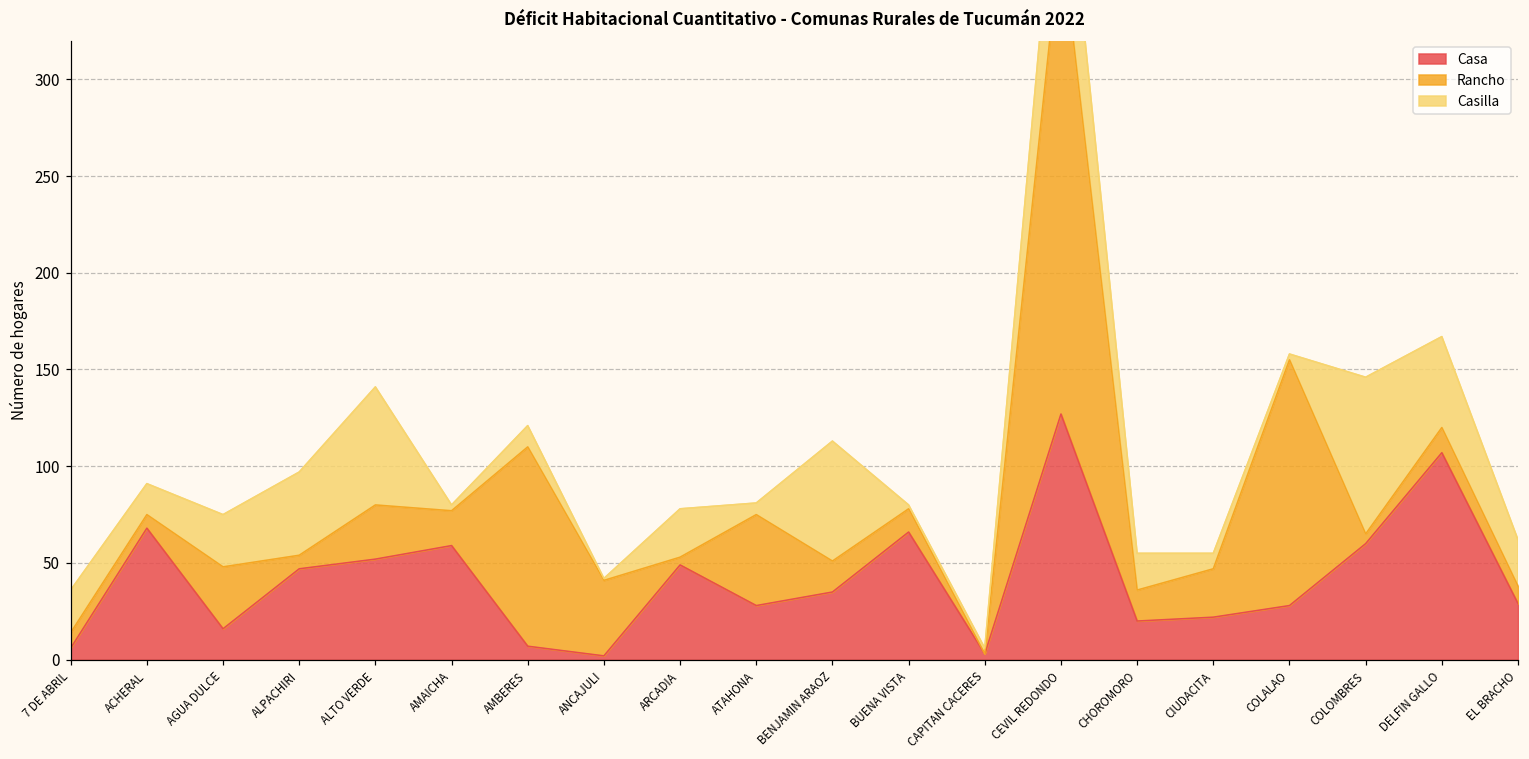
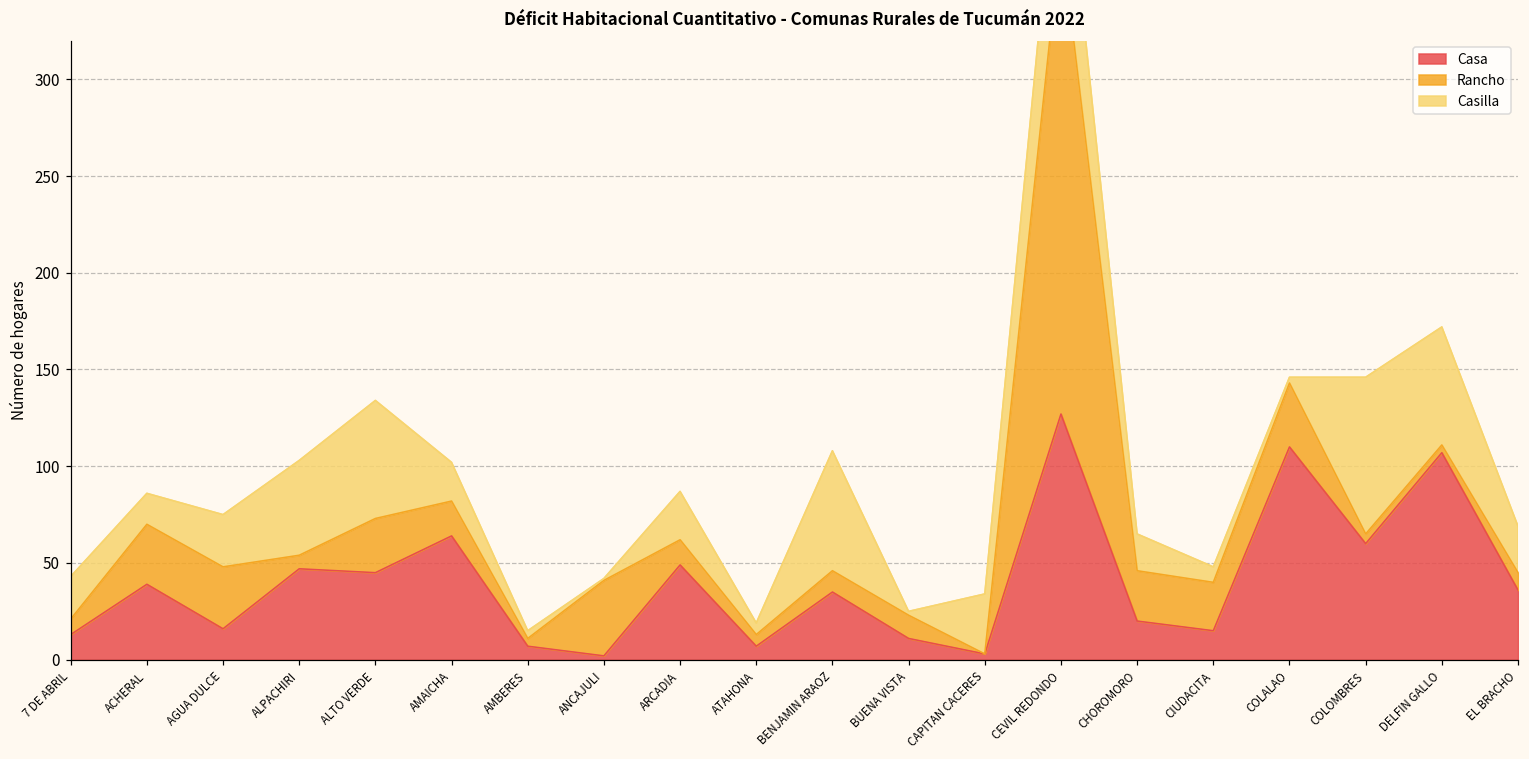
  {
    "Casa": {
-     "7 DE ABRIL": 6,
-     "ACHERAL": 68,
+     "7 DE ABRIL": 13,
+     "ACHERAL": 39,
      "AGUA DULCE": 16,
      "ALPACHIRI": 47,
-     "ALTO VERDE": 52,
-     "AMAICHA": 59,
+     "ALTO VERDE": 45,
+     "AMAICHA": 64,
      "AMBERES": 7,
      "ANCAJULI": 2,
      "ARCADIA": 49,
-     "ATAHONA": 28,
+     "ATAHONA": 7,
      "BENJAMIN ARAOZ": 35,
-     "BUENA VISTA": 66,
+     "BUENA VISTA": 11,
      "CEVIL REDONDO": 127,
      "CHOROMORO": 20,
-     "CIUDACITA": 22,
-     "COLALAO": 28,
+     "CIUDACITA": 15,
+     "COLALAO": 110,
      "COLOMBRES": 60,
      "DELFIN GALLO": 107,
-     "EL BRACHO": 29
+     "EL BRACHO": 36
    },
    "Rancho": {
      "7 DE ABRIL": 8,
-     "ACHERAL": 7,
+     "ACHERAL": 31,
      "AGUA DULCE": 32,
      "ALPACHIRI": 7,
      "ALTO VERDE": 28,
      "AMAICHA": 18,
-     "AMBERES": 103,
-     "ARCADIA": 4,
-     "ATAHONA": 47,
-     "BENJAMIN ARAOZ": 16,
+     "AMBERES": 4,
+     "ARCADIA": 13,
+     "ATAHONA": 6,
+     "BENJAMIN ARAOZ": 11,
      "BUENA VISTA": 12,
-     "CHOROMORO": 16,
+     "CHOROMORO": 26,
      "CIUDACITA": 25,
-     "COLALAO": 127,
+     "COLALAO": 33,
      "COLOMBRES": 5,
-     "DELFIN GALLO": 13,
+     "DELFIN GALLO": 4,
      "EL BRACHO": 9
    },
    "Casilla": {
      "7 DE ABRIL": 22,
      "ACHERAL": 16,
      "AGUA DULCE": 27,
-     "ALPACHIRI": 43,
+     "ALPACHIRI": 49,
      "ALTO VERDE": 61,
-     "AMAICHA": 3,
-     "AMBERES": 11,
+     "AMAICHA": 20,
+     "AMBERES": 4,
      "ARCADIA": 25,
      "ATAHONA": 6,
      "BENJAMIN ARAOZ": 62,
      "BUENA VISTA": 2,
-     "CAPITAN CACERES": 3,
+     "CAPITAN CACERES": 31,
      "CHOROMORO": 19,
      "CIUDACITA": 8,
      "COLALAO": 3,
      "COLOMBRES": 81,
-     "DELFIN GALLO": 47,
+     "DELFIN GALLO": 61,
      "EL BRACHO": 24
    }
  }
